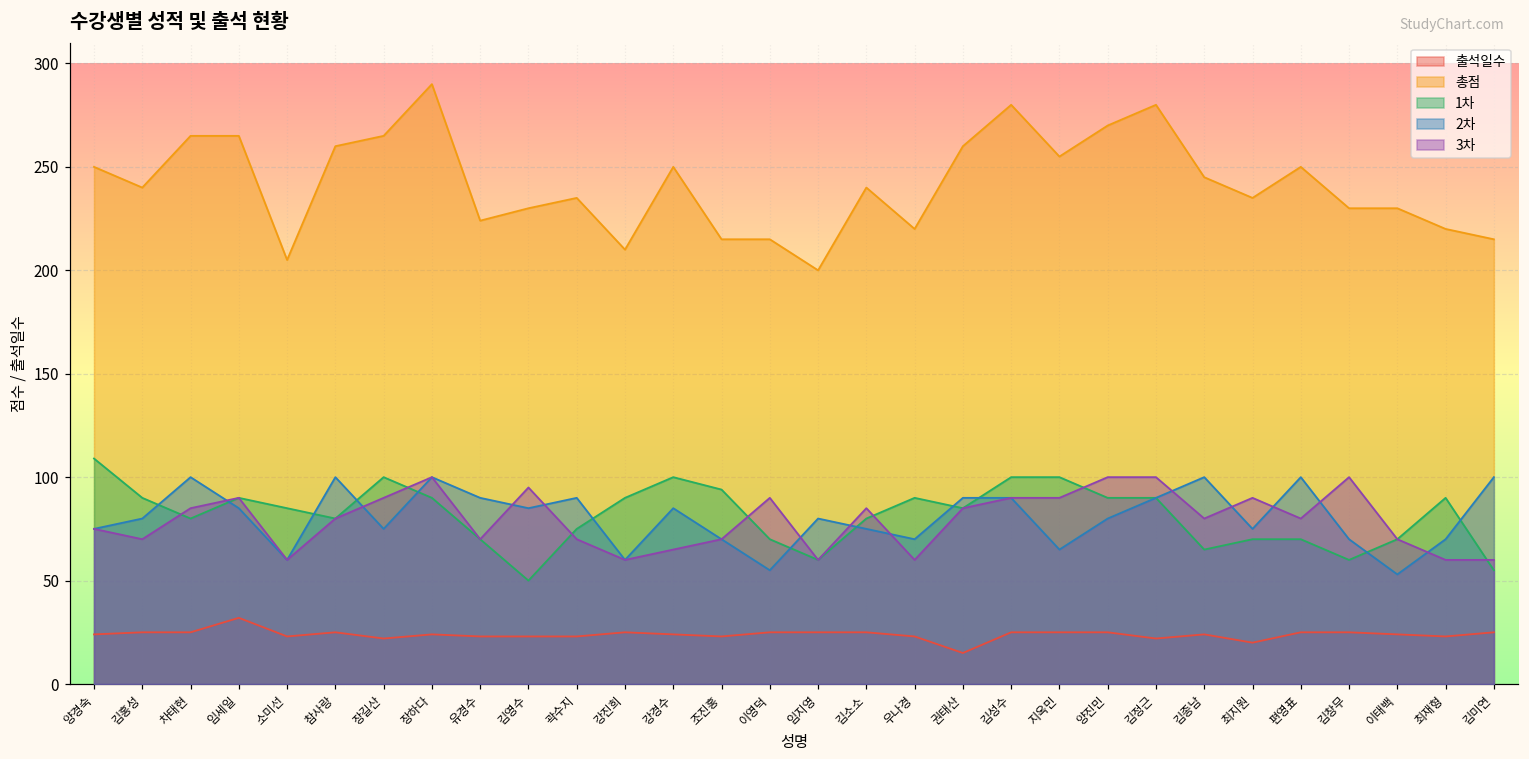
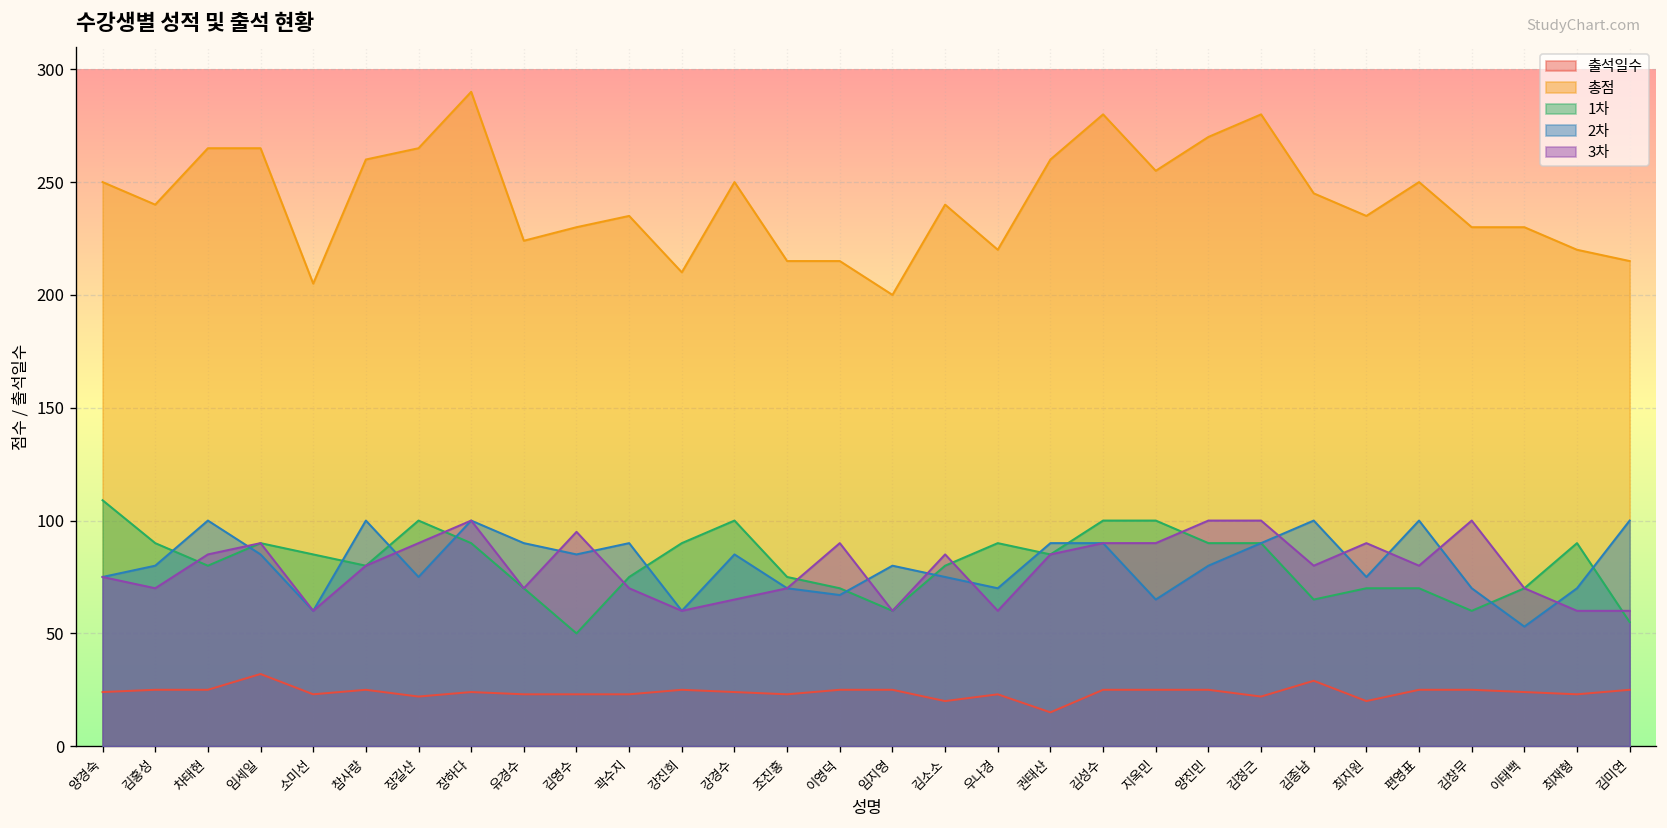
  {
    "출석일수": {
      "양경숙": 24,
      "김홍성": 25,
      "차태현": 25,
      "임세일": 32,
      "소미선": 23,
      "참사랑": 25,
      "장길산": 22,
      "장하다": 24,
      "유경수": 23,
      "김영수": 23,
      "곽수지": 23,
      "강진희": 25,
      "강경수": 24,
      "조진홍": 23,
      "이영덕": 25,
      "임지영": 25,
-     "김소소": 25,
+     "김소소": 20,
      "우나경": 23,
      "권태산": 15,
      "김성수": 25,
      "지옥민": 25,
      "양진민": 25,
      "김정근": 22,
-     "김종남": 24,
+     "김종남": 29,
      "최지원": 20,
      "편영표": 25,
      "김창무": 25,
      "이태백": 24,
      "최재형": 23,
      "김미연": 25
    },
    "총점": {
      "양경숙": 250,
      "김홍성": 240,
      "차태현": 265,
      "임세일": 265,
      "소미선": 205,
      "참사랑": 260,
      "장길산": 265,
      "장하다": 290,
      "유경수": 224,
      "김영수": 230,
      "곽수지": 235,
      "강진희": 210,
      "강경수": 250,
      "조진홍": 215,
      "이영덕": 215,
      "임지영": 200,
      "김소소": 240,
      "우나경": 220,
      "권태산": 260,
      "김성수": 280,
      "지옥민": 255,
      "양진민": 270,
      "김정근": 280,
      "김종남": 245,
      "최지원": 235,
      "편영표": 250,
      "김창무": 230,
      "이태백": 230,
      "최재형": 220,
      "김미연": 215
    },
    "1차": {
      "양경숙": 109,
      "김홍성": 90,
      "차태현": 80,
      "소미선": 85,
      "장길산": 100,
      "장하다": 90,
      "김영수": 50,
      "곽수지": 75,
      "강진희": 90,
      "강경수": 100,
-     "조진홍": 94,
+     "조진홍": 75,
      "이영덕": 70,
      "김소소": 80,
      "우나경": 90,
      "김성수": 100,
      "지옥민": 100,
      "양진민": 90,
      "김종남": 65,
      "최지원": 70,
      "편영표": 70,
      "김창무": 60,
      "최재형": 90,
      "김미연": 55
    },
    "2차": {
      "김홍성": 80,
      "차태현": 100,
      "임세일": 85,
      "참사랑": 100,
      "장길산": 75,
      "유경수": 90,
      "김영수": 85,
      "곽수지": 90,
      "강경수": 85,
-     "이영덕": 55,
+     "이영덕": 67,
      "임지영": 80,
      "김소소": 75,
      "우나경": 70,
      "권태산": 90,
      "지옥민": 65,
      "양진민": 80,
      "김종남": 100,
      "최지원": 75,
      "편영표": 100,
      "김창무": 70,
      "이태백": 53,
      "최재형": 70,
      "김미연": 100
    },
    "3차": {
      "김홍성": 70,
      "차태현": 85,
      "장길산": 90,
      "김영수": 95,
      "곽수지": 70,
      "강경수": 65,
      "이영덕": 90,
      "김소소": 85,
      "우나경": 60,
      "지옥민": 90,
      "양진민": 100,
      "김정근": 100,
      "김종남": 80,
      "최지원": 90,
      "편영표": 80,
      "김창무": 100,
      "최재형": 60,
      "김미연": 60
    }
  }
